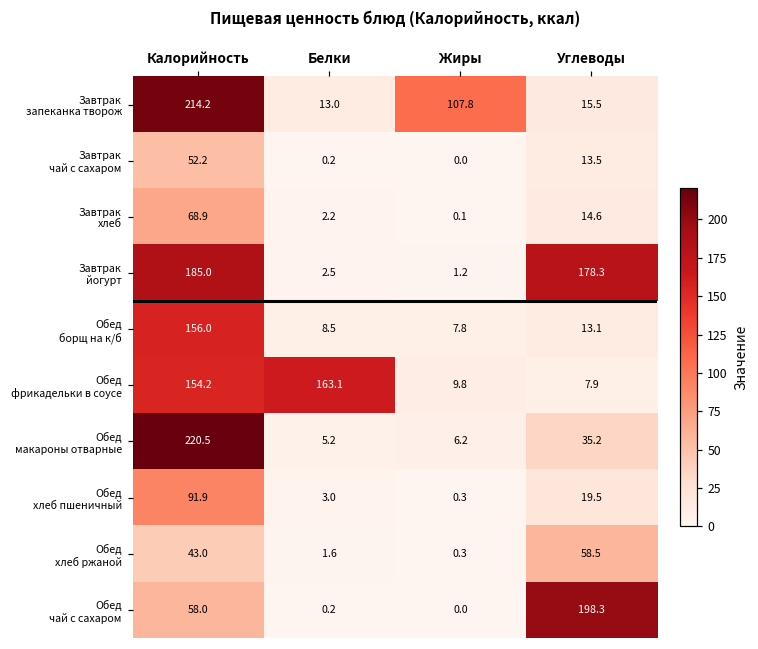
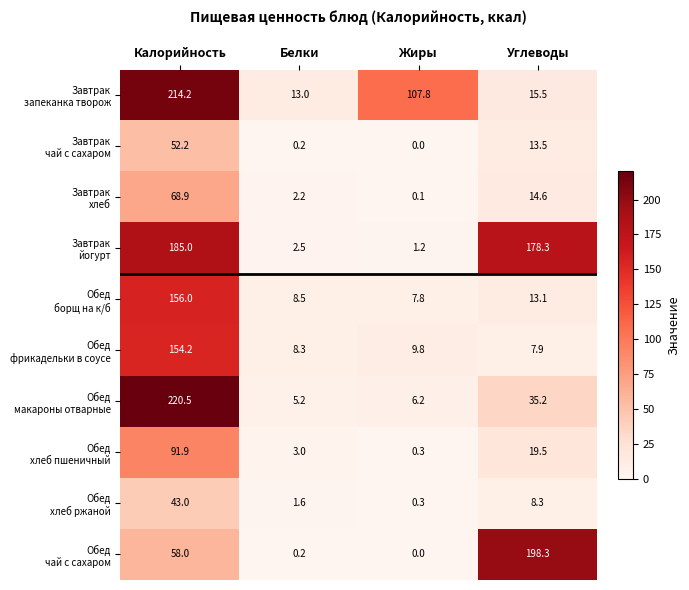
  {
    "Завтрак запеканка творож": {
      "Калорийность": 214.2,
      "Белки": 13.0,
      "Жиры": 107.8,
      "Углеводы": 15.5
    },
    "Завтрак чай с сахаром": {
      "Калорийность": 52.2,
      "Белки": 0.2,
      "Жиры": 0.0,
      "Углеводы": 13.5
    },
    "Завтрак хлеб": {
      "Калорийность": 68.9,
      "Белки": 2.2,
      "Жиры": 0.1,
      "Углеводы": 14.6
    },
    "Завтрак йогурт": {
      "Калорийность": 185.0,
      "Белки": 2.5,
      "Жиры": 1.2,
      "Углеводы": 178.3
    },
    "Обед борщ на к/б": {
      "Калорийность": 156.0,
      "Белки": 8.5,
      "Жиры": 7.8,
      "Углеводы": 13.1
    },
    "Обед фрикадельки в соусе": {
      "Калорийность": 154.2,
-     "Белки": 163.1,
+     "Белки": 8.3,
      "Жиры": 9.8,
      "Углеводы": 7.9
    },
    "Обед макароны отварные": {
      "Калорийность": 220.5,
      "Белки": 5.2,
      "Жиры": 6.2,
      "Углеводы": 35.2
    },
    "Обед хлеб пшеничный": {
      "Калорийность": 91.9,
      "Белки": 3.0,
      "Жиры": 0.3,
      "Углеводы": 19.5
    },
    "Обед хлеб ржаной": {
      "Калорийность": 43.0,
      "Белки": 1.6,
      "Жиры": 0.3,
-     "Углеводы": 58.5
+     "Углеводы": 8.3
    },
    "Обед чай с сахаром": {
      "Калорийность": 58.0,
      "Белки": 0.2,
      "Жиры": 0.0,
      "Углеводы": 198.3
    }
  }
